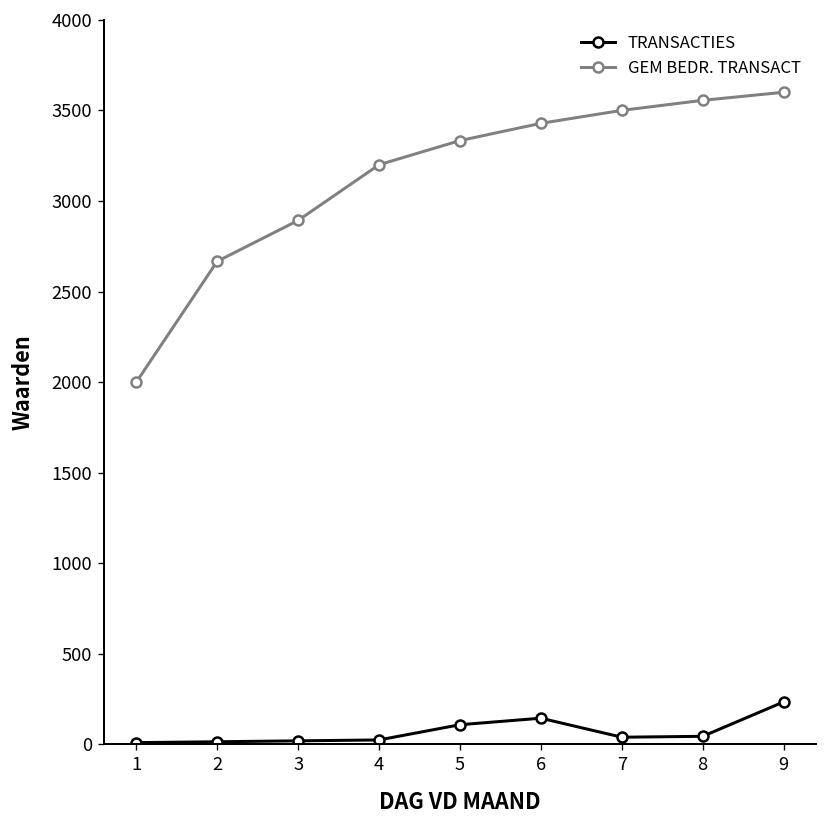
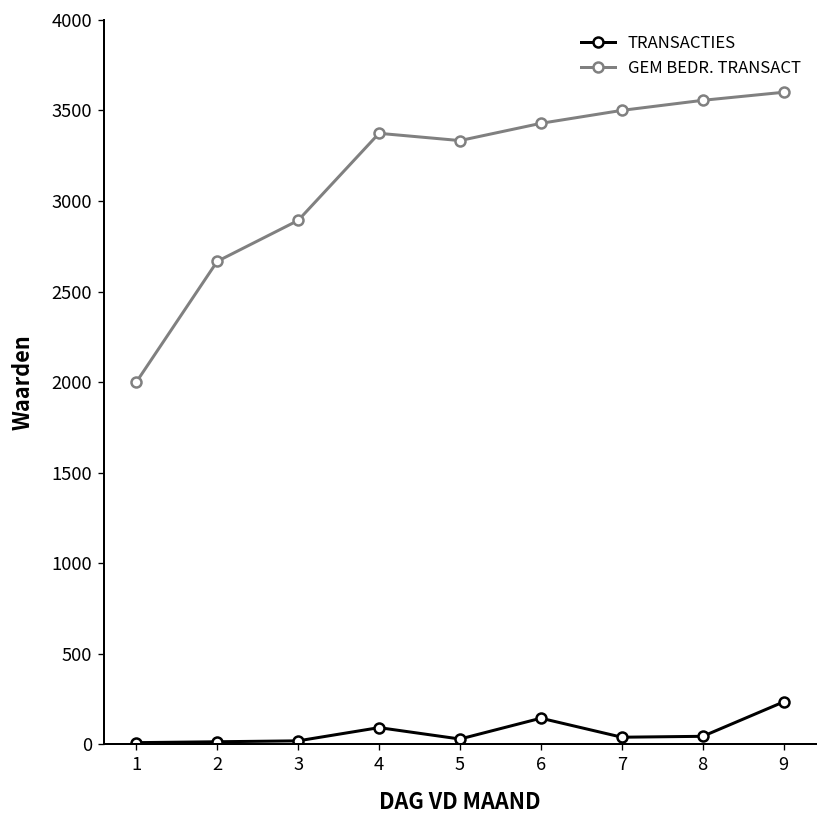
  {
    "TRANSACTIES": {
      "1": 10,
      "2": 20,
      "3": 20,
-     "4": 30,
-     "5": 110,
+     "4": 90,
+     "5": 30,
      "6": 150,
      "7": 40,
      "8": 50,
      "9": 240
    },
    "GEM BEDR. TRANSACT": {
      "1": 2000,
      "2": 2670,
      "3": 2890,
-     "4": 3200,
+     "4": 3370,
      "5": 3330,
      "6": 3430,
      "7": 3500,
      "8": 3560,
      "9": 3600
    }
  }
